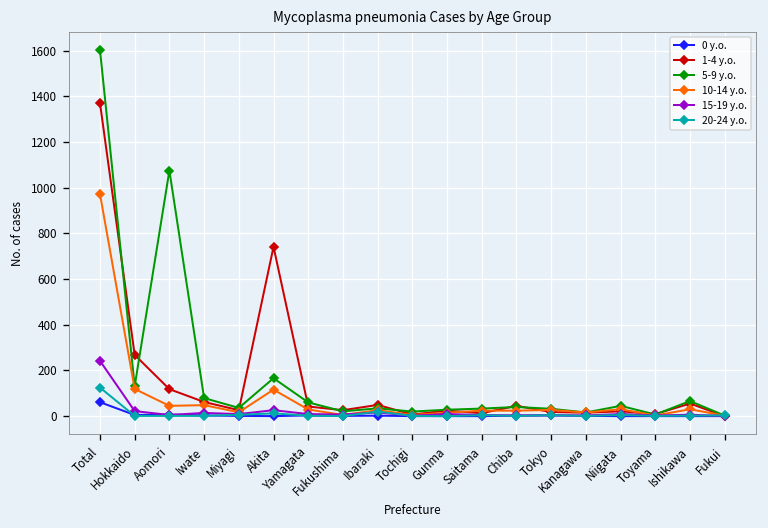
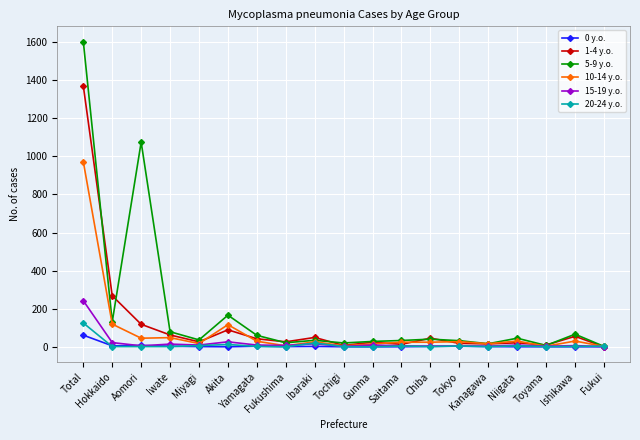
  {
    "0 y.o.": {
      "Total": 60,
      "Ibaraki": 0
    },
    "1-4 y.o.": {
      "Total": 1370,
      "Hokkaido": 270,
      "Aomori": 120,
      "Iwate": 60,
-     "Akita": 740,
+     "Akita": 90,
      "Ibaraki": 50
    },
    "5-9 y.o.": {
      "Total": 1600,
      "Aomori": 1080,
      "Iwate": 80,
      "Akita": 170,
      "Yamagata": 60,
      "Niigata": 50
    },
    "10-14 y.o.": {
      "Total": 970,
      "Aomori": 50,
      "Iwate": 50,
      "Akita": 120,
      "Chiba": 20,
      "Ishikawa": 30
    },
    "15-19 y.o.": {
      "Total": 240,
      "Hokkaido": 20,
      "Akita": 30
    },
    "20-24 y.o.": {
      "Total": 130
    }
  }
